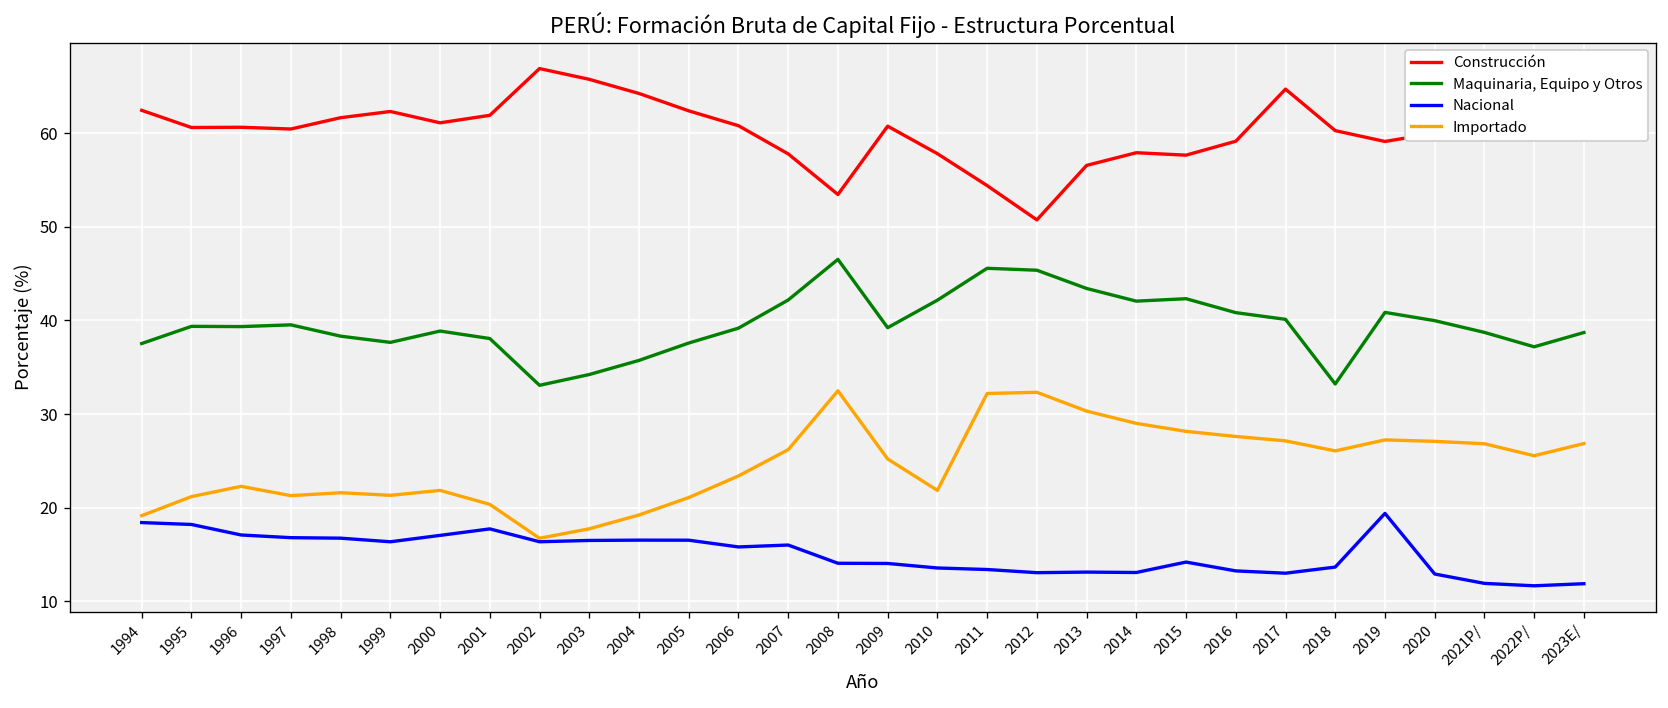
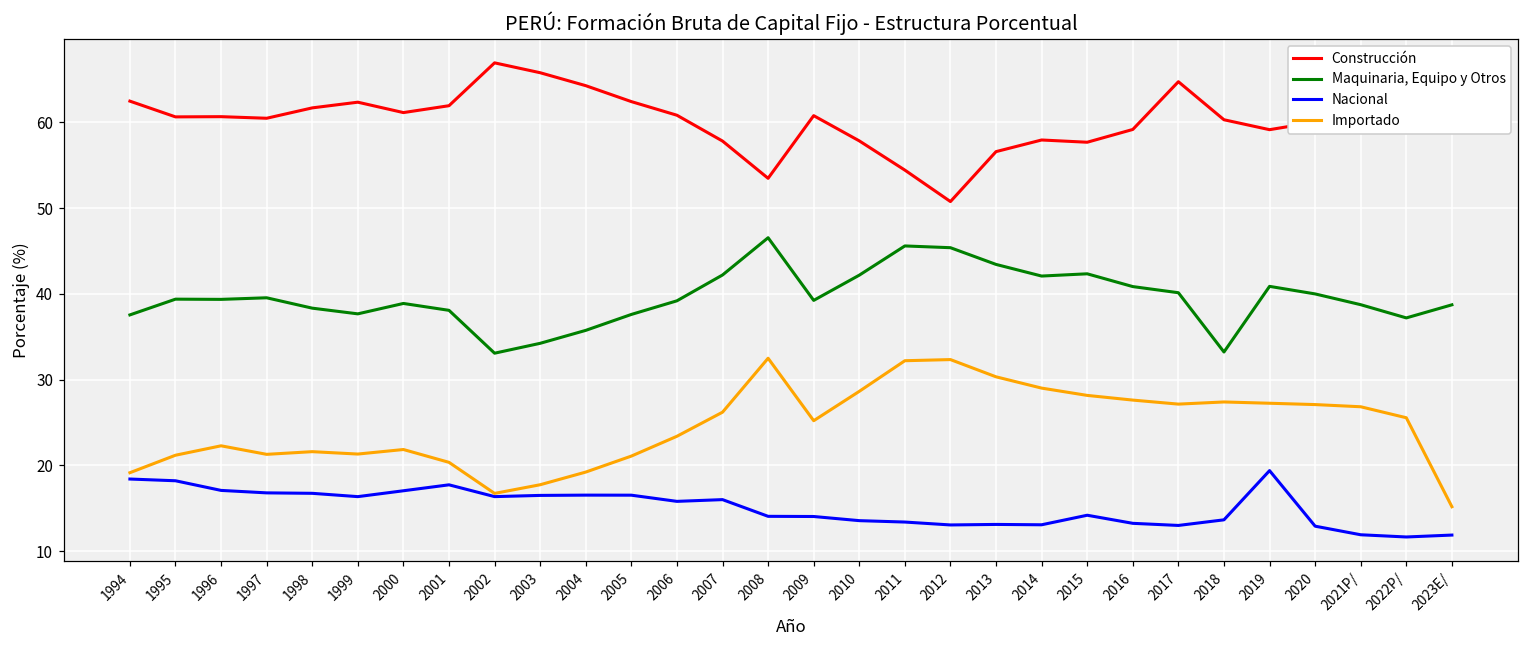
  {
    "Construcción": {
      "1994": 62,
      "1995": 61,
      "1996": 61,
      "1997": 60,
      "1998": 62,
      "1999": 62,
      "2000": 61,
      "2001": 62,
      "2002": 67,
      "2003": 66,
      "2004": 64,
      "2005": 62,
      "2006": 61,
      "2007": 58,
      "2008": 53,
      "2009": 61,
      "2010": 58,
      "2011": 54,
      "2012": 51,
      "2013": 57,
      "2014": 58,
      "2015": 58,
      "2016": 59,
      "2017": 65,
      "2018": 60,
      "2019": 59
    },
    "Maquinaria, Equipo y Otros": {
      "1994": 38,
      "1995": 39,
      "1996": 39,
      "1997": 40,
      "1998": 38,
      "1999": 38,
      "2000": 39,
      "2001": 38,
      "2002": 33,
      "2003": 34,
      "2004": 36,
      "2005": 38,
      "2006": 39,
      "2007": 42,
      "2008": 47,
      "2009": 39,
      "2010": 42,
      "2011": 46,
      "2012": 45,
      "2013": 43,
      "2014": 42,
      "2015": 42,
      "2016": 41,
      "2017": 40,
      "2018": 33,
      "2019": 41,
      "2020": 40,
      "2021P/": 39,
      "2022P/": 37,
      "2023E/": 39
    },
    "Nacional": {
      "1994": 18,
      "1995": 18,
      "1996": 17,
      "1997": 17,
      "1998": 17,
      "1999": 16,
      "2000": 17,
      "2001": 18,
      "2002": 16,
      "2003": 16,
      "2004": 17,
      "2005": 17,
      "2006": 16,
      "2007": 16,
      "2008": 14,
      "2009": 14,
      "2010": 14,
      "2011": 13,
      "2012": 13,
      "2013": 13,
      "2014": 13,
      "2015": 14,
      "2016": 13,
      "2017": 13,
      "2018": 14,
      "2019": 19,
      "2020": 13,
      "2021P/": 12,
      "2022P/": 12,
      "2023E/": 12
    },
    "Importado": {
      "1994": 19,
      "1995": 21,
      "1996": 22,
      "1997": 21,
      "1998": 22,
      "1999": 21,
      "2000": 22,
      "2001": 20,
      "2002": 17,
      "2003": 18,
      "2004": 19,
      "2005": 21,
      "2006": 23,
      "2007": 26,
      "2008": 32,
      "2009": 25,
-     "2010": 22,
+     "2010": 29,
      "2011": 32,
      "2012": 32,
      "2013": 30,
      "2014": 29,
      "2015": 28,
      "2016": 28,
      "2017": 27,
-     "2018": 26,
+     "2018": 27,
      "2019": 27,
      "2020": 27,
      "2021P/": 27,
      "2022P/": 26,
-     "2023E/": 27
+     "2023E/": 15
    }
  }
